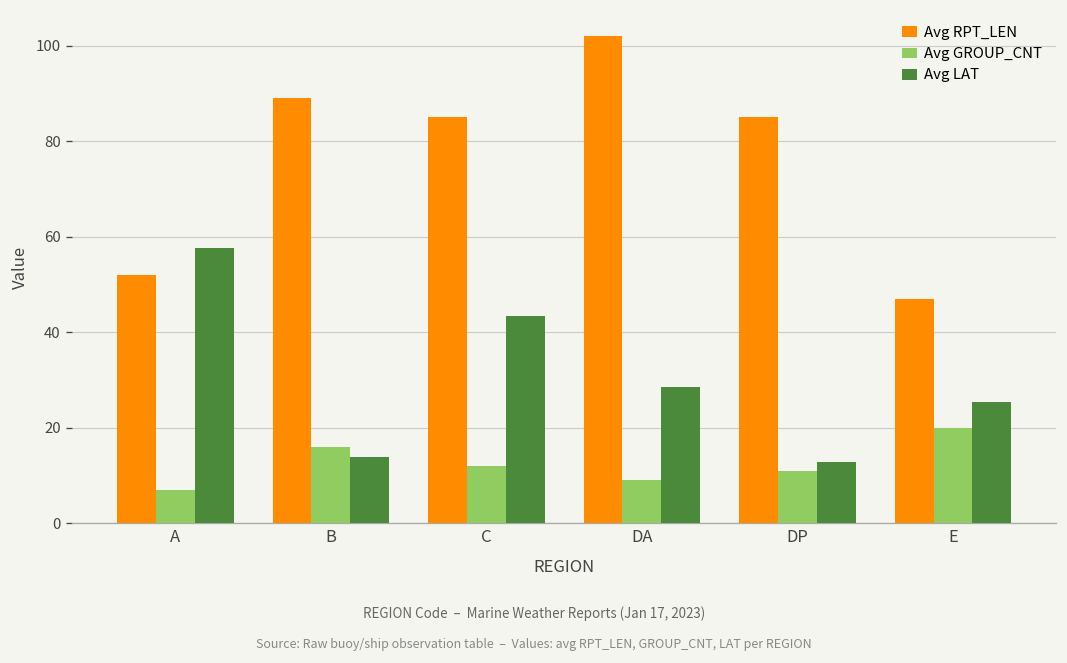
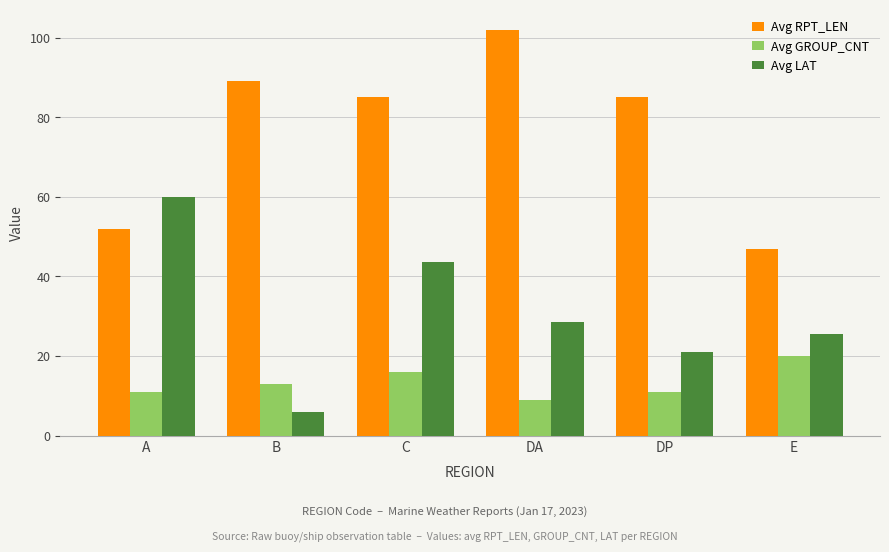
  {
    "Avg RPT_LEN": {
      "A": 52,
      "B": 89,
      "C": 85,
      "DA": 102,
      "DP": 85,
      "E": 47
    },
    "Avg GROUP_CNT": {
-     "A": 7,
-     "B": 16,
-     "C": 12,
+     "A": 11,
+     "B": 13,
+     "C": 16,
      "DA": 9,
      "DP": 11,
      "E": 20
    },
    "Avg LAT": {
-     "A": 58,
-     "B": 14,
+     "A": 60,
+     "B": 6,
      "C": 44,
      "DA": 29,
-     "DP": 13,
+     "DP": 21,
      "E": 26
    }
  }
